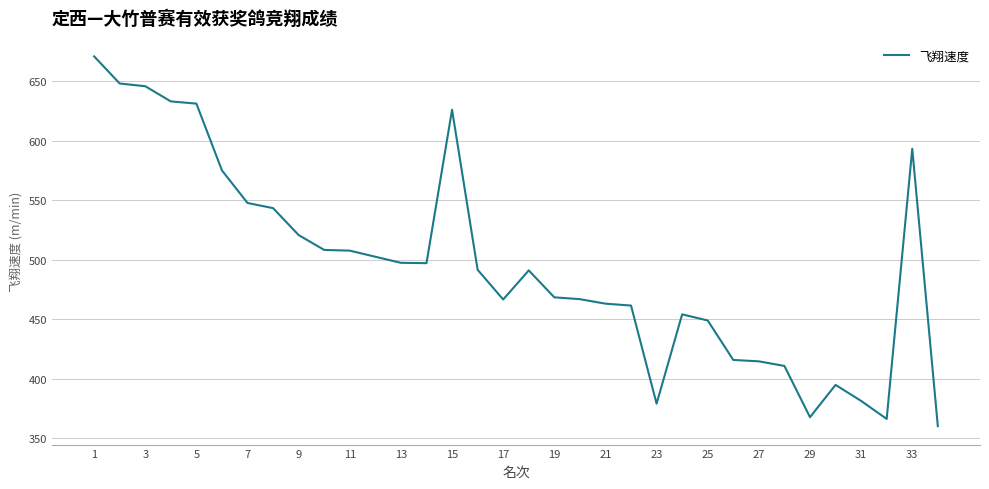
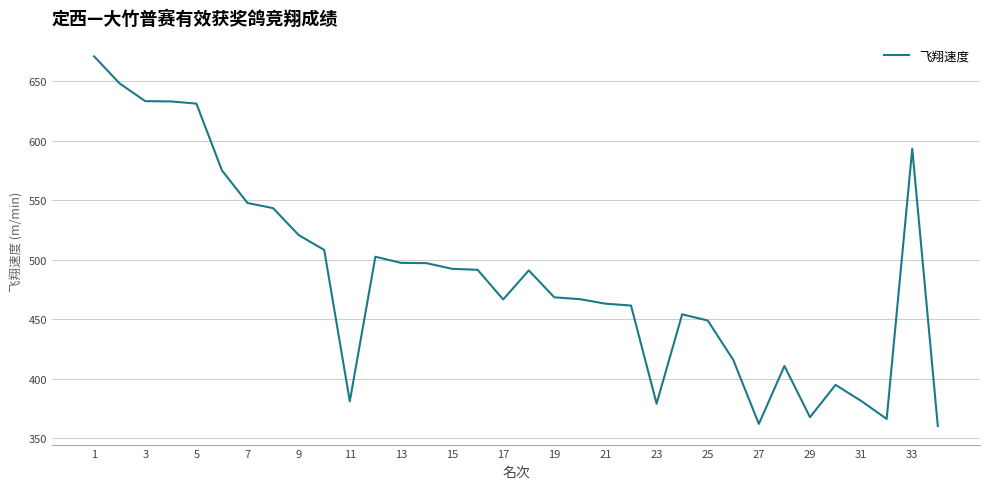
  {
    "1": 671,
-   "3": 646,
+   "3": 633,
    "5": 631,
    "7": 548,
    "9": 521,
-   "11": 508,
+   "11": 381,
    "13": 497,
-   "15": 626,
+   "15": 492,
    "17": 467,
    "19": 468,
    "21": 463,
    "23": 379,
    "25": 449,
-   "27": 415,
+   "27": 362,
    "29": 368,
    "31": 381,
    "33": 593
  }
